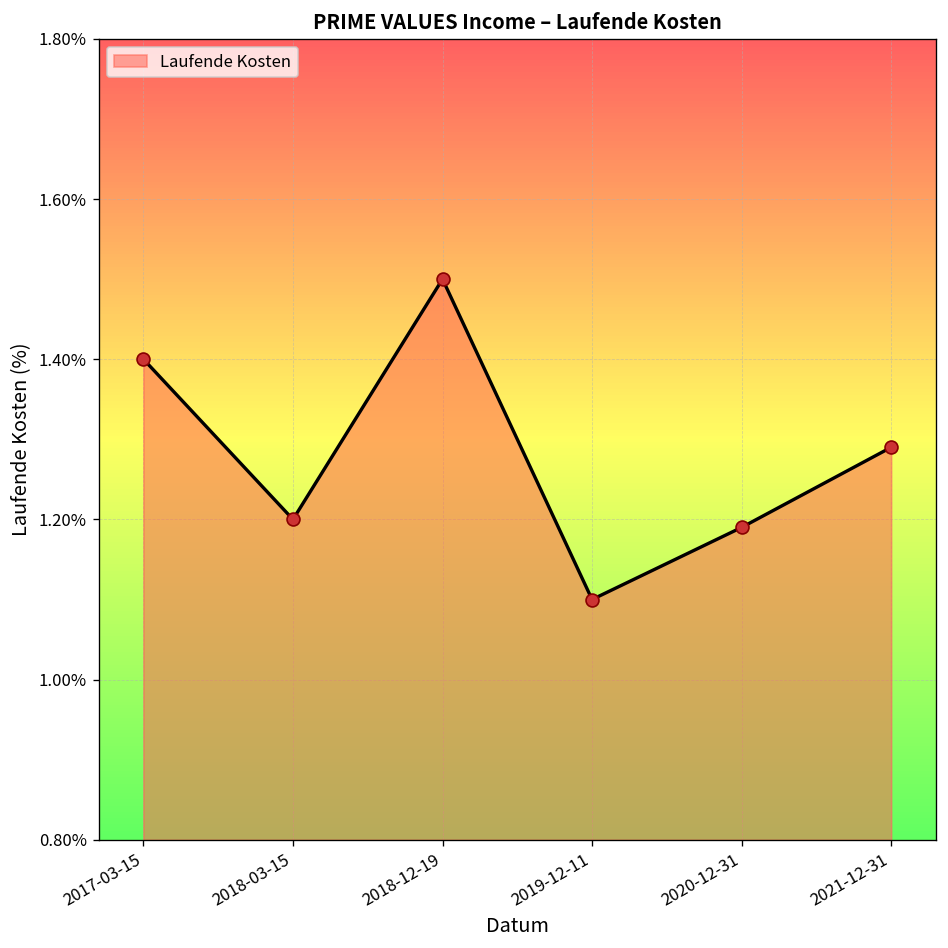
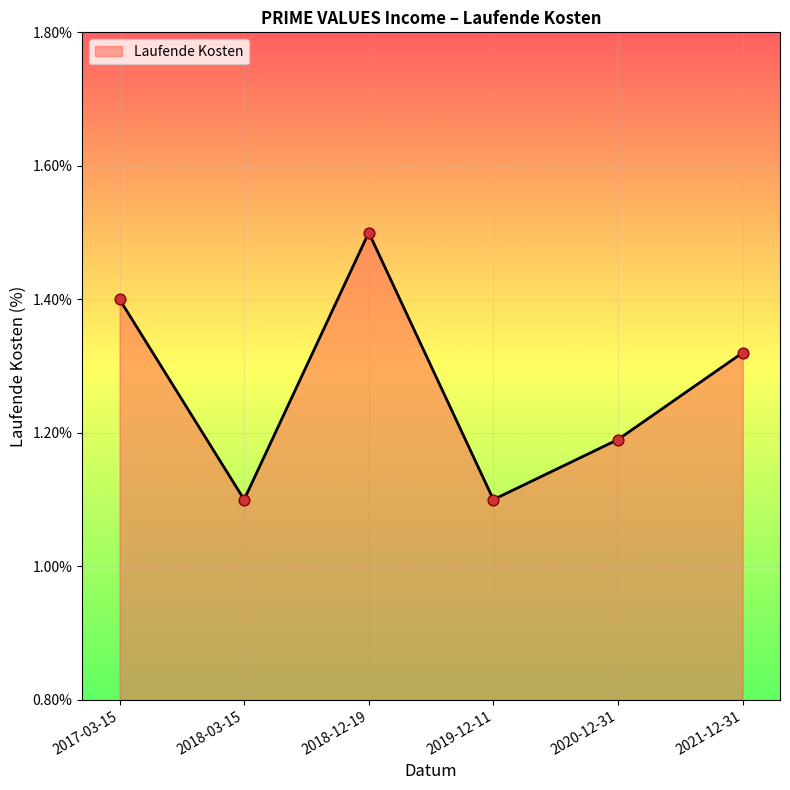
  {
    "2017-03-15": "1.40%",
-   "2018-03-15": "1.2%",
+   "2018-03-15": "1.1%",
    "2018-12-19": "1.50%",
    "2019-12-11": "1.10%",
    "2020-12-31": "1.19%",
-   "2021-12-31": "1.29%"
+   "2021-12-31": "1.32%"
  }
